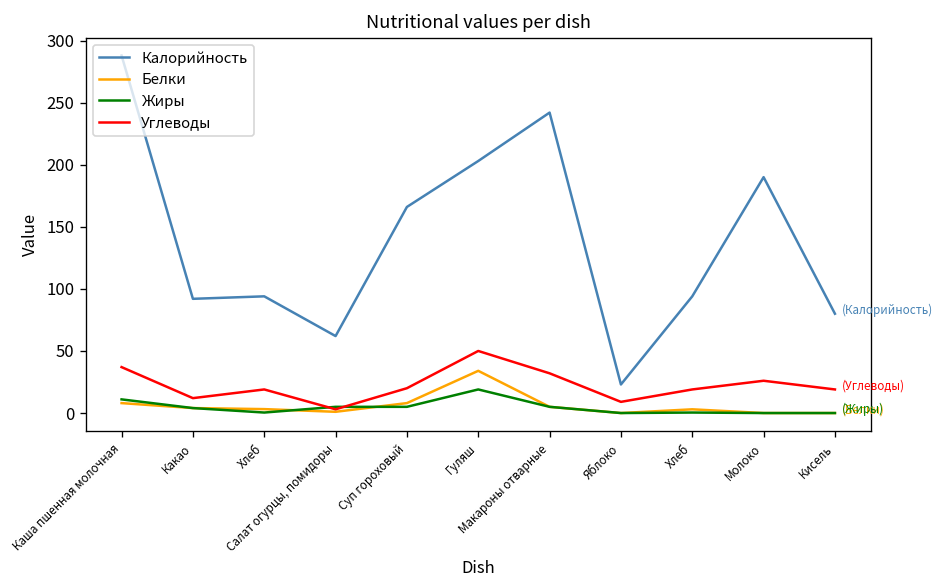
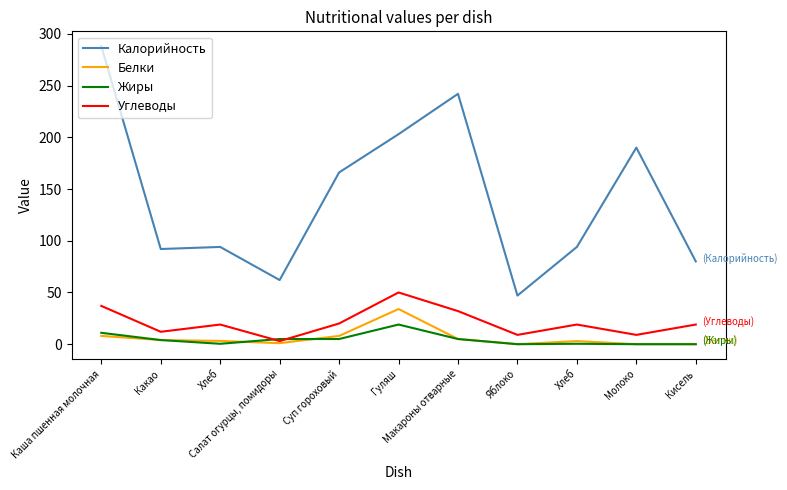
  {
    "Калорийность": {
      "Какао": 92,
      "Салат огурцы, помидоры": 62,
      "Суп гороховый": 166,
      "Гуляш": 203,
      "Макароны отварные": 242,
-     "Яблоко": 23,
+     "Яблоко": 47,
      "Молоко": 190,
      "Кисель": 80
    },
    "Белки": {
      "Каша пшенная молочная": 8,
      "Суп гороховый": 8,
      "Гуляш": 34
    },
    "Жиры": {
      "Каша пшенная молочная": 11,
      "Суп гороховый": 5,
      "Гуляш": 19
    },
    "Углеводы": {
      "Каша пшенная молочная": 37,
      "Какао": 12,
      "Суп гороховый": 20,
      "Гуляш": 50,
      "Макароны отварные": 32,
      "Яблоко": 9,
-     "Молоко": 26,
+     "Молоко": 9,
      "Кисель": 19
    }
  }
